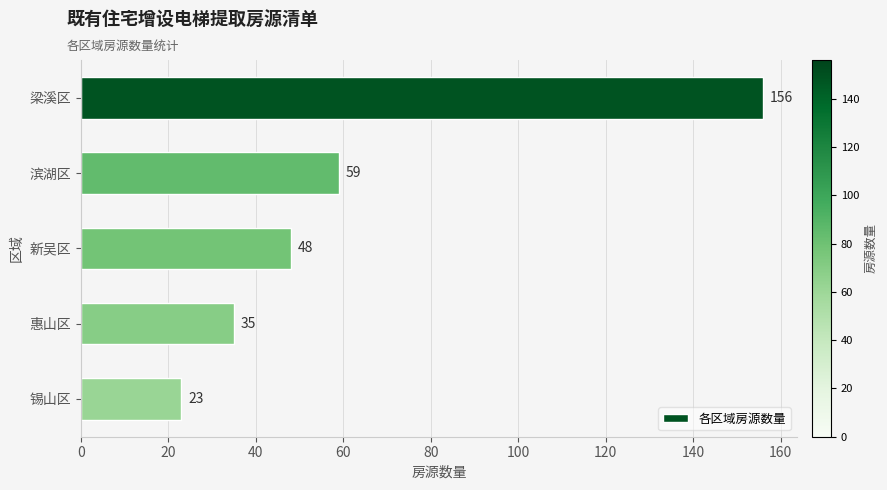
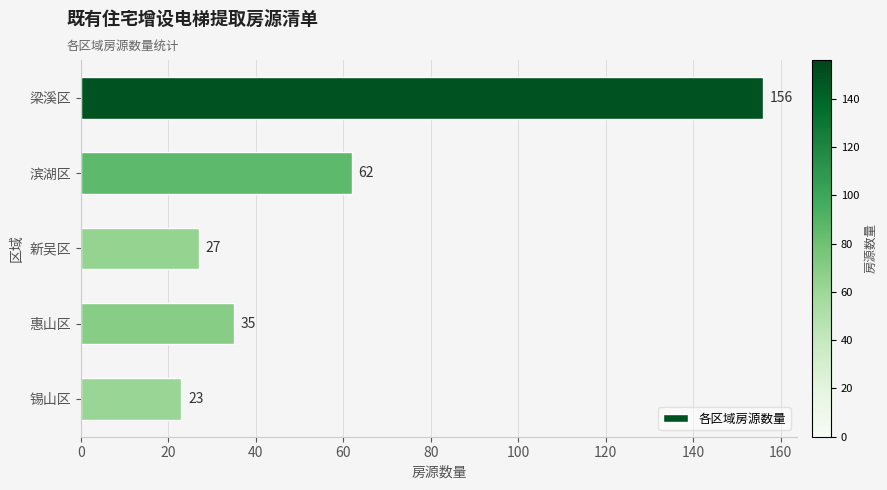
  {
    "梁溪区": 156,
-   "滨湖区": 59,
-   "新吴区": 48,
+   "滨湖区": 62,
+   "新吴区": 27,
    "惠山区": 35,
    "锡山区": 23
  }
